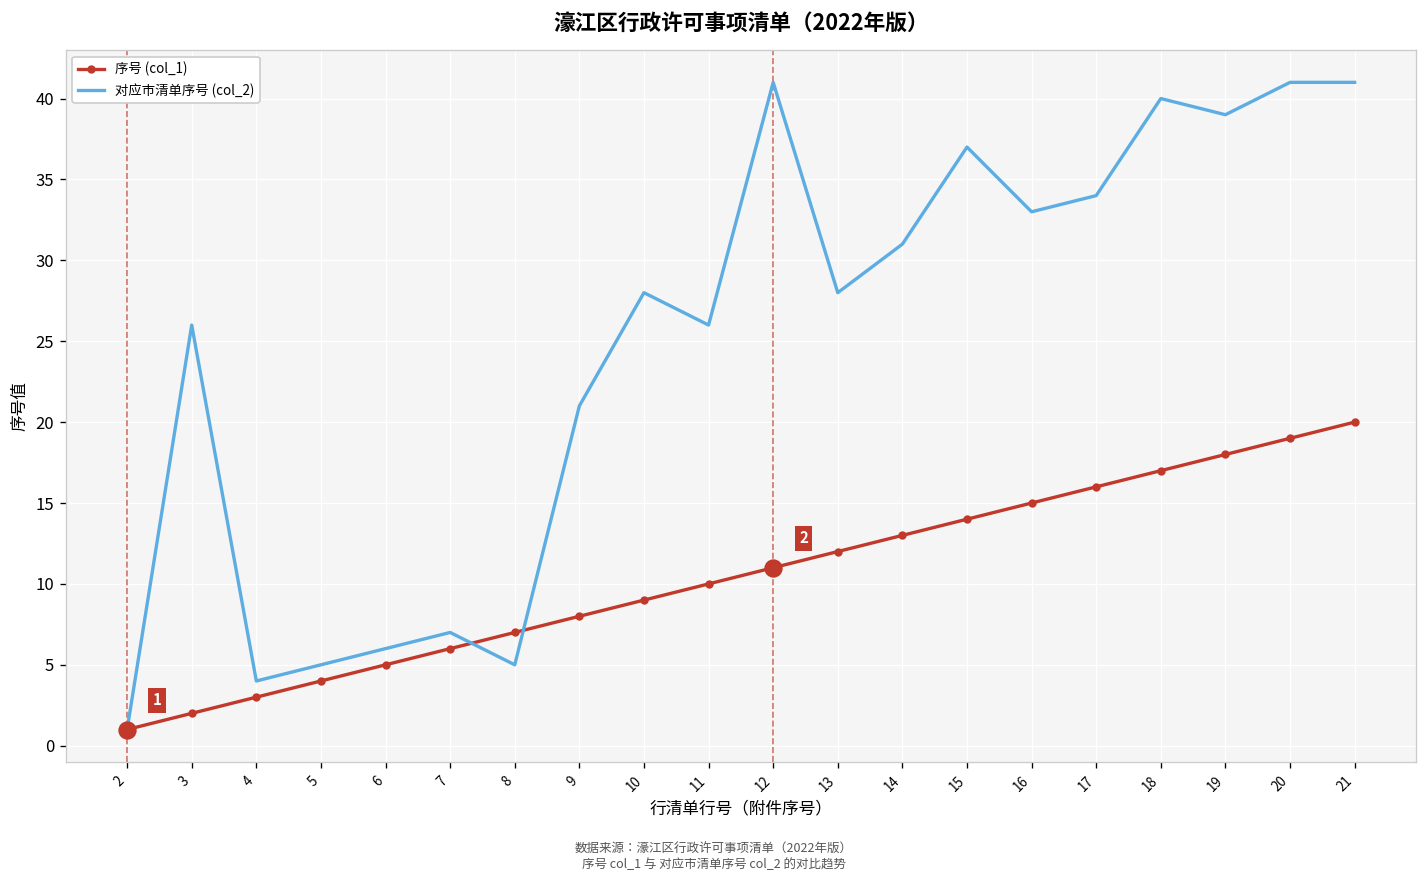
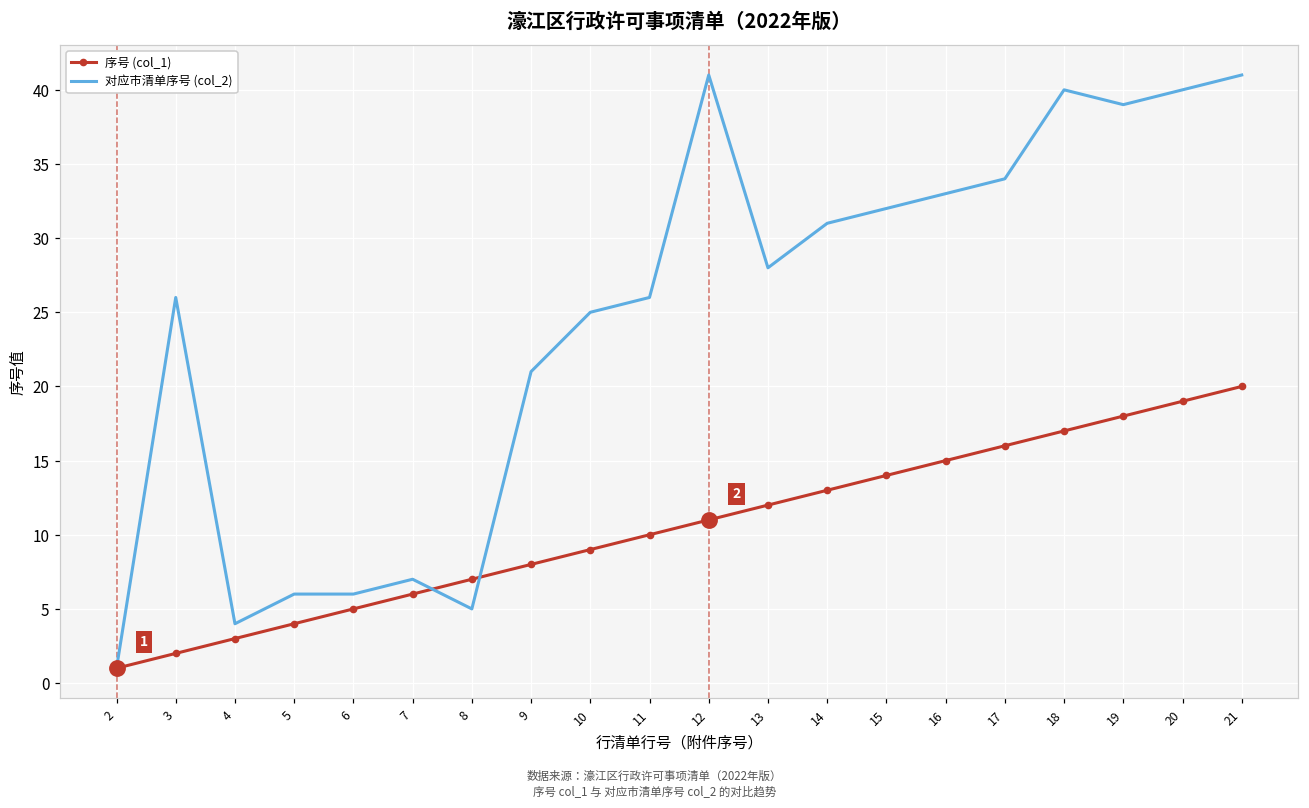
  {
    "对应市清单序号 (col_2)": {
      "3": 26,
      "4": 4,
-     "5": 5,
+     "5": 6,
      "6": 6,
      "7": 7,
      "8": 5,
      "9": 21,
-     "10": 28,
+     "10": 25,
      "11": 26,
      "12": 41,
      "13": 28,
      "14": 31,
-     "15": 37,
+     "15": 32,
      "16": 33,
      "17": 34,
      "18": 40,
      "19": 39,
-     "20": 41,
+     "20": 40,
      "21": 41
    }
  }
